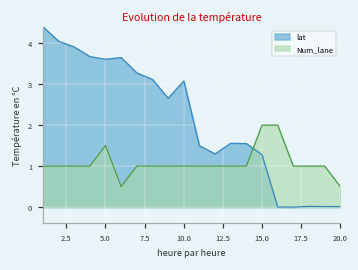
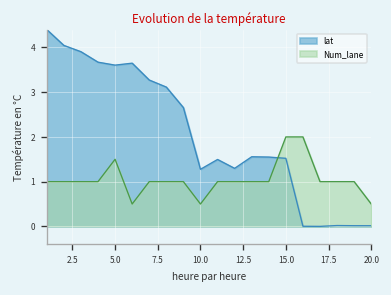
  {
    "lat": {
      "5.0": 3.6,
-     "10.0": 3.1,
-     "15.0": 1.3,
+     "10.0": 1.3,
+     "15.0": 1.5,
      "20.0": 0.0
    },
    "Num_lane": {
      "5.0": 1.5,
-     "10.0": 1.0,
+     "10.0": 0.5,
      "15.0": 2.0,
      "20.0": 0.5
    }
  }
